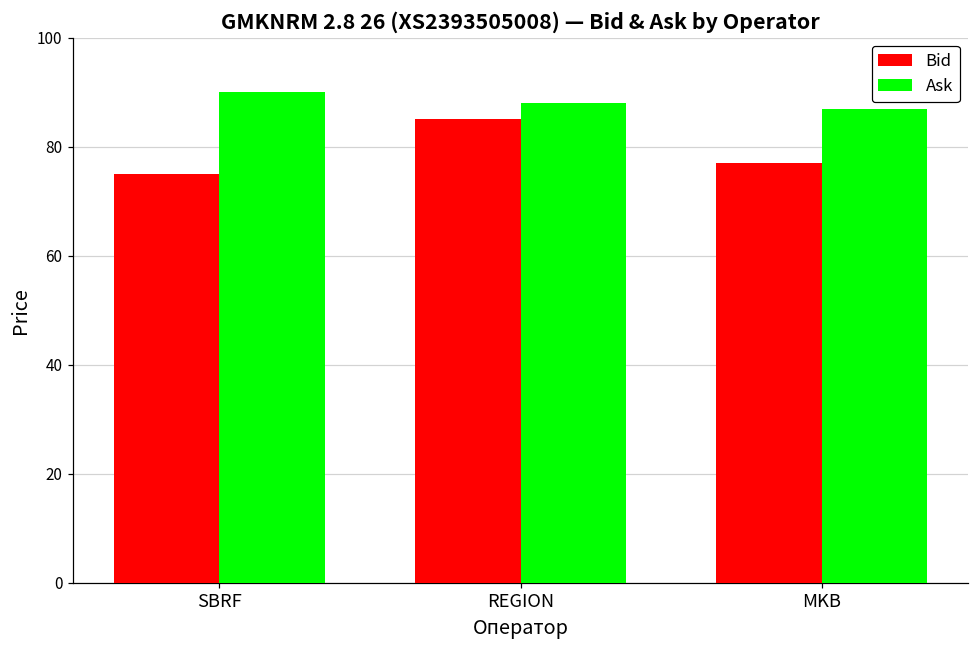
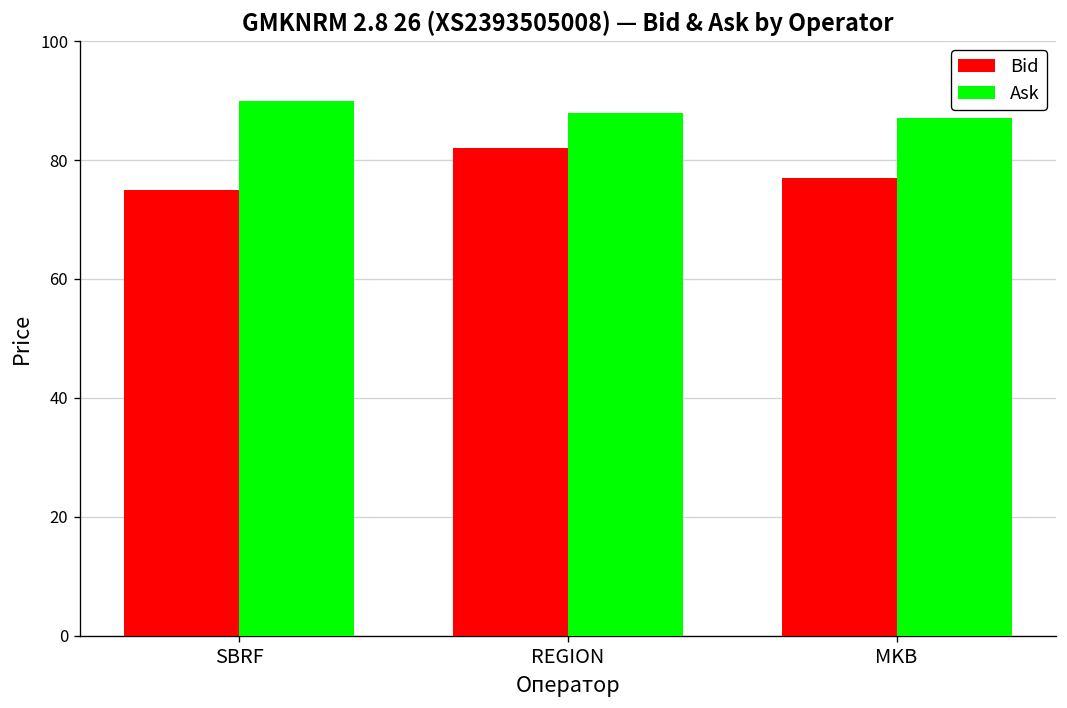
  {
    "Bid": {
      "SBRF": 75,
-     "REGION": 85,
+     "REGION": 82,
      "MKB": 77
    },
    "Ask": {
      "SBRF": 90,
      "REGION": 88,
      "MKB": 87
    }
  }
